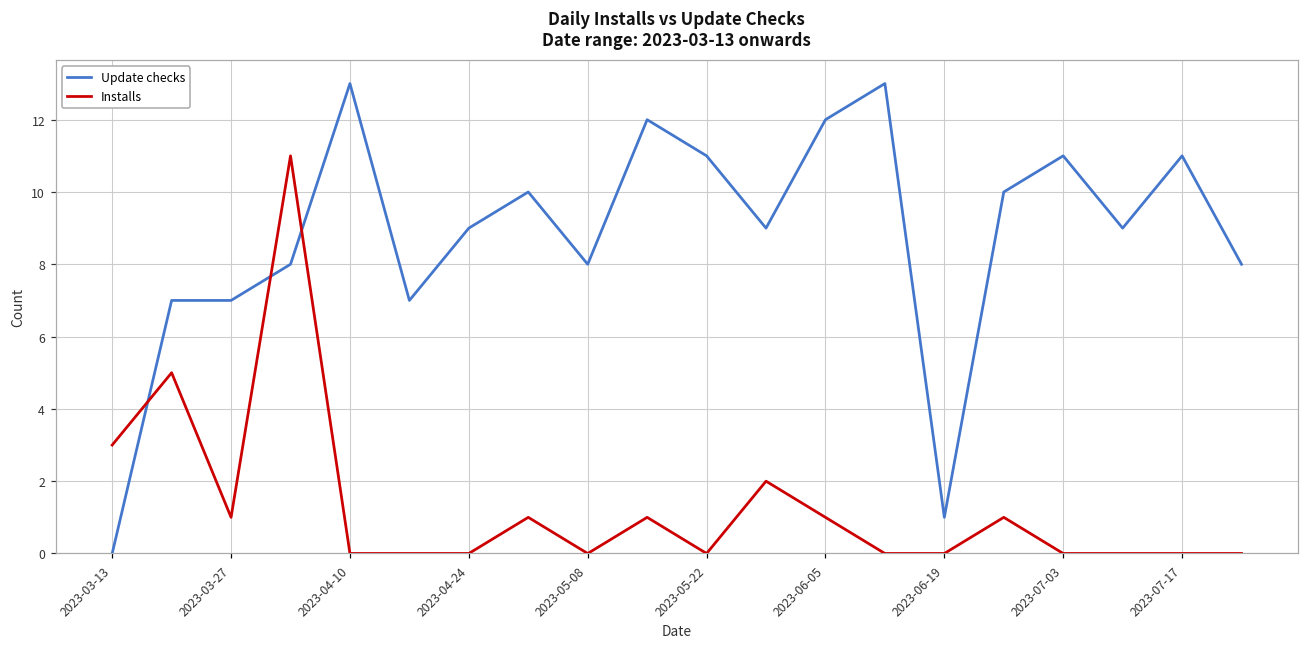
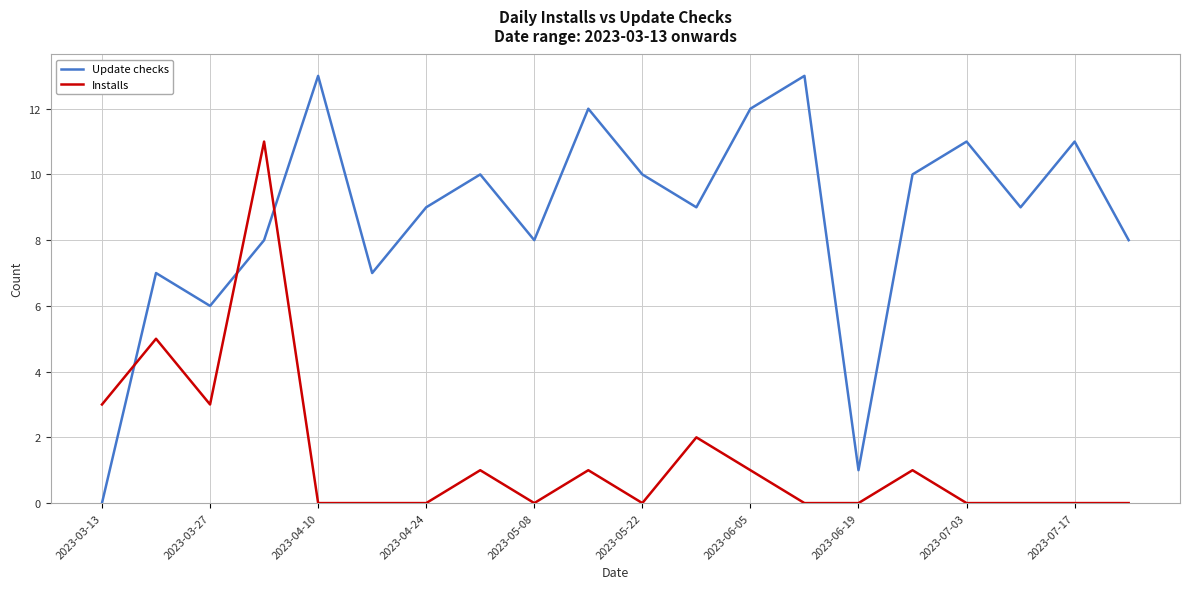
  {
    "Update checks": {
      "2023-03-13": 0,
-     "2023-03-27": 7,
+     "2023-03-27": 6,
      "2023-04-10": 13,
      "2023-04-24": 9,
      "2023-05-08": 8,
-     "2023-05-22": 11,
+     "2023-05-22": 10,
      "2023-06-05": 12,
      "2023-06-19": 1,
      "2023-07-03": 11,
      "2023-07-17": 11
    },
    "Installs": {
      "2023-03-13": 3,
-     "2023-03-27": 1,
+     "2023-03-27": 3,
      "2023-04-10": 0,
      "2023-04-24": 0,
      "2023-05-08": 0,
      "2023-05-22": 0,
      "2023-06-05": 1,
      "2023-06-19": 0,
      "2023-07-03": 0,
      "2023-07-17": 0
    }
  }
